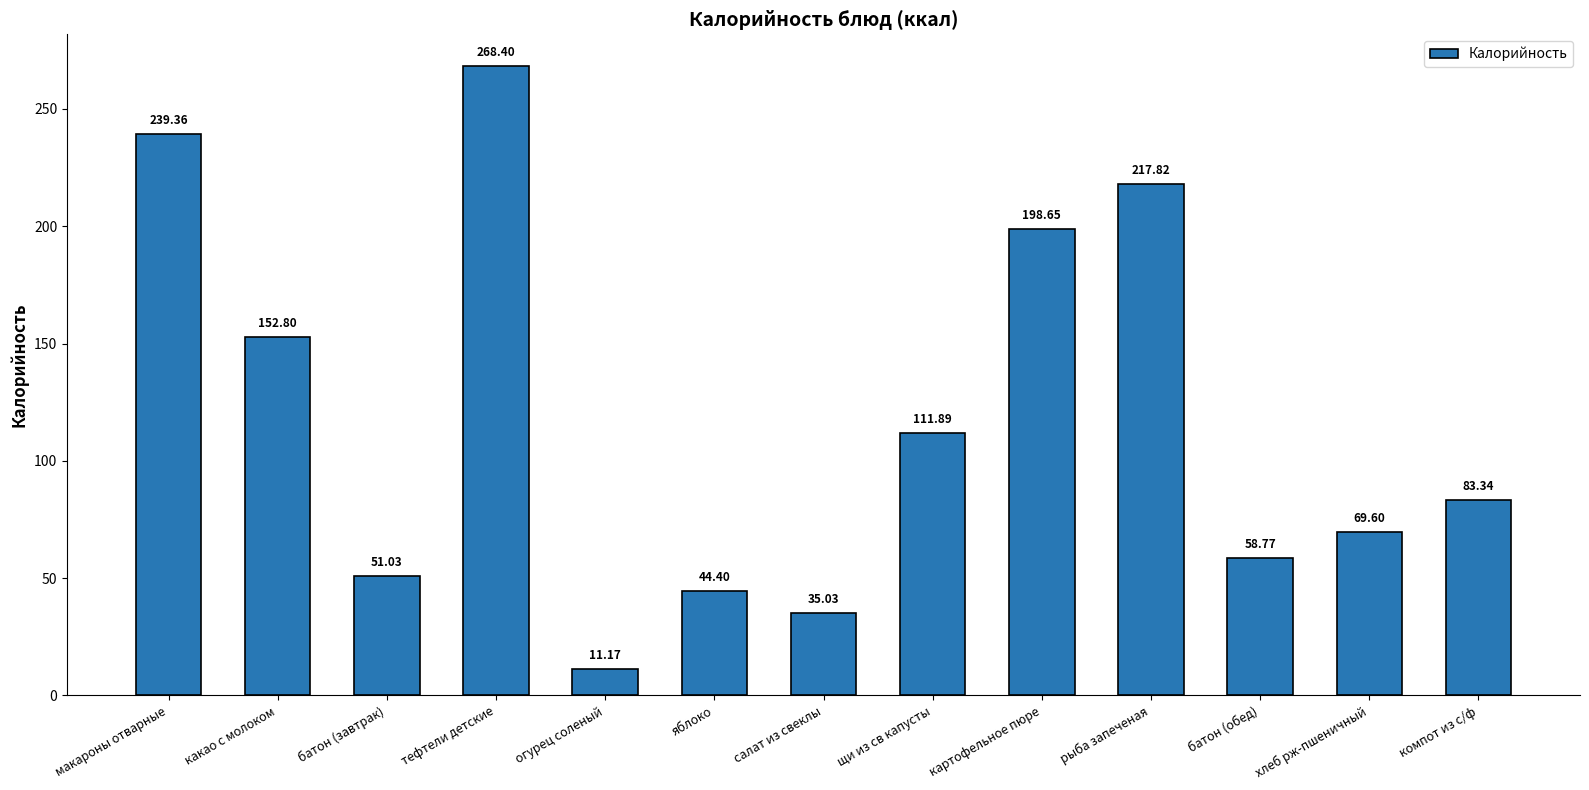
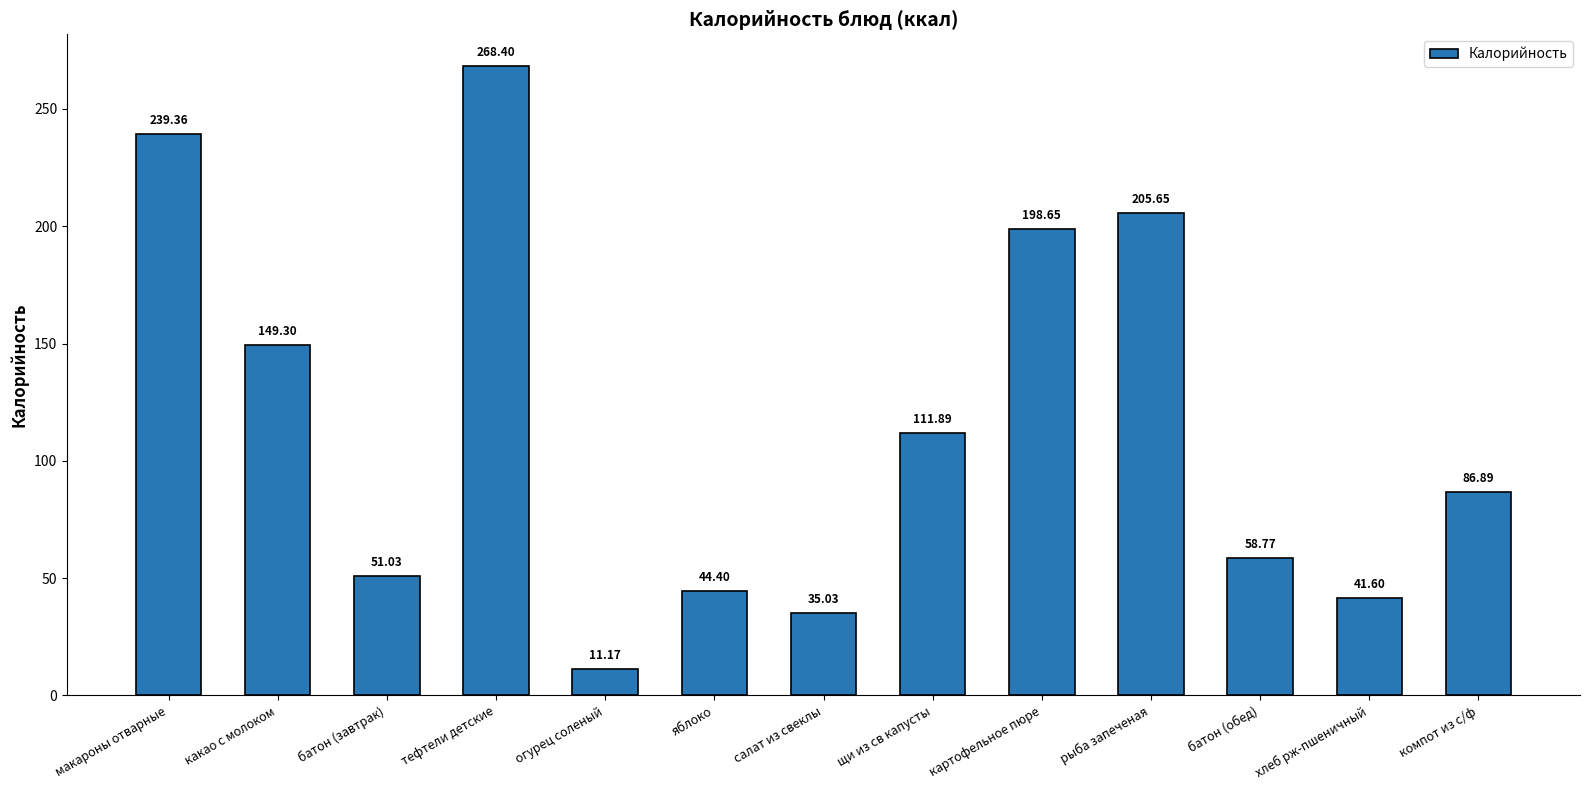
  {
    "макароны отварные": 239.36,
-   "какао с молоком": 152.80,
+   "какао с молоком": 149.30,
    "батон (завтрак)": 51.03,
    "тефтели детские": 268.40,
    "огурец соленый": 11.17,
    "яблоко": 44.40,
    "салат из свеклы": 35.03,
    "щи из св капусты": 111.89,
    "картофельное пюре": 198.65,
-   "рыба запеченая": 217.82,
+   "рыба запеченая": 205.65,
    "батон (обед)": 58.77,
-   "хлеб рж-пшеничный": 69.60,
-   "компот из с/ф": 83.34
+   "хлеб рж-пшеничный": 41.60,
+   "компот из с/ф": 86.89
  }
